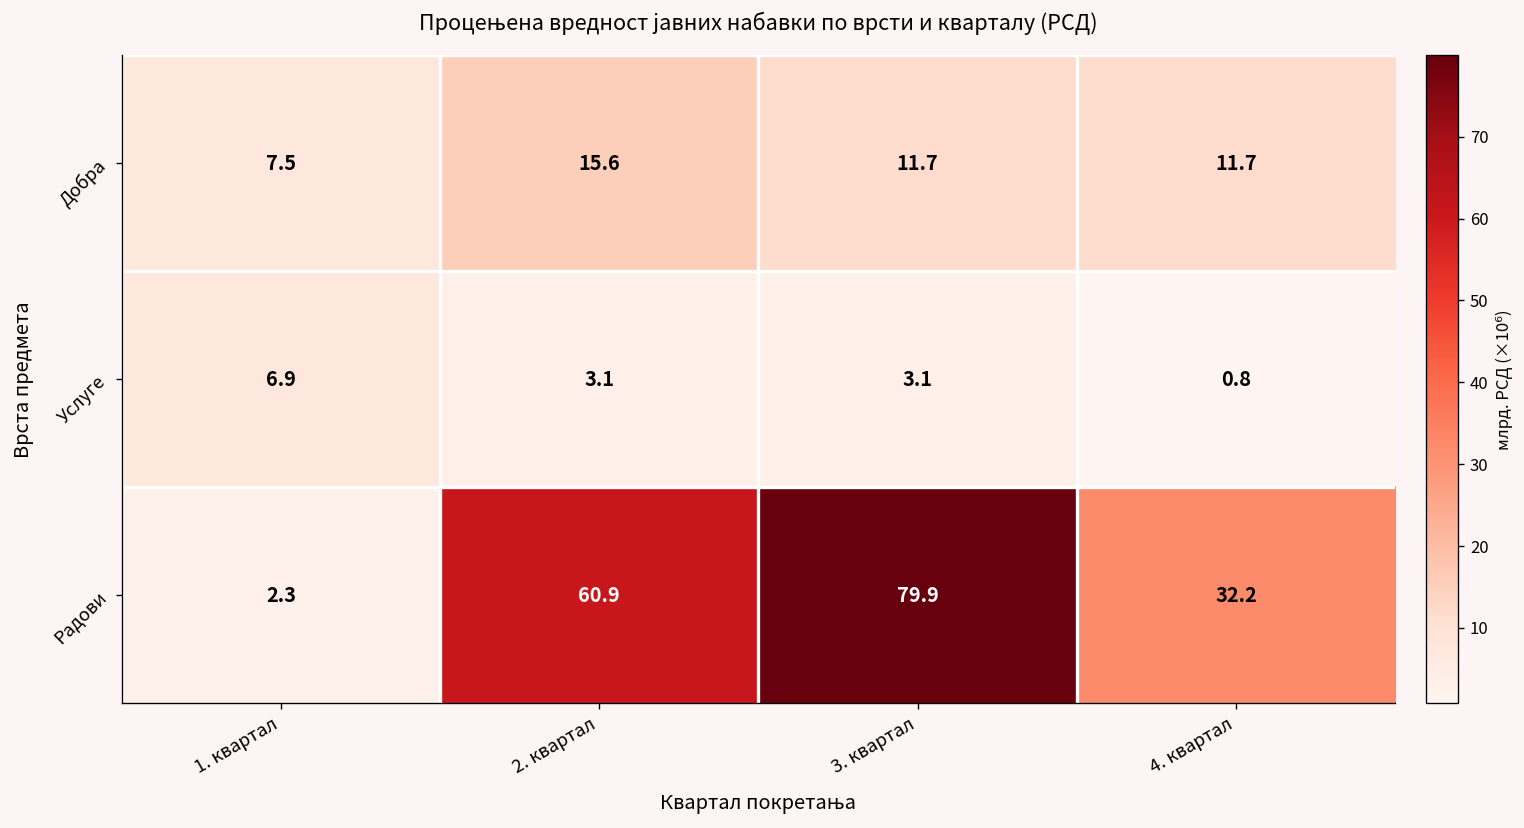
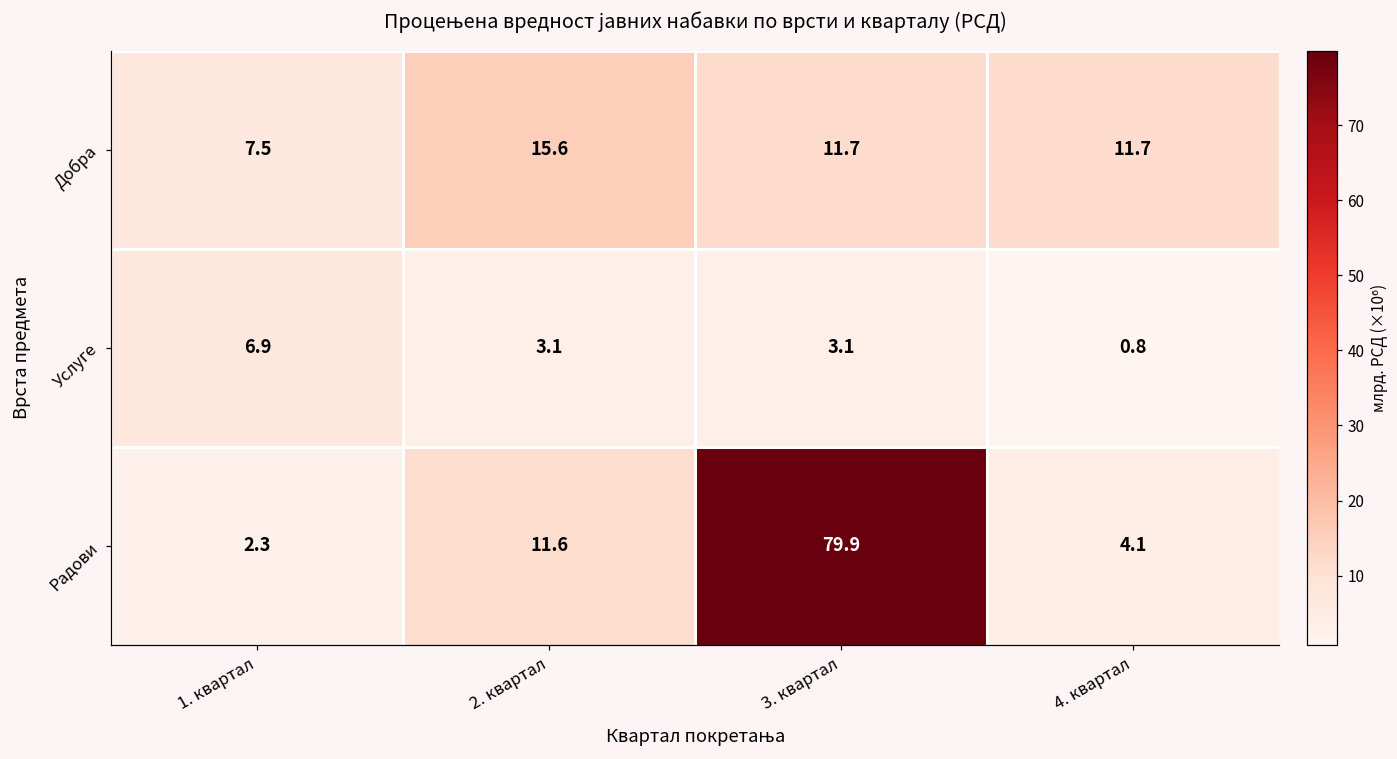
  {
    "Добра": {
      "1. квартал": 7.5,
      "2. квартал": 15.6,
      "3. квартал": 11.7,
      "4. квартал": 11.7
    },
    "Услуге": {
      "1. квартал": 6.9,
      "2. квартал": 3.1,
      "3. квартал": 3.1,
      "4. квартал": 0.8
    },
    "Радови": {
      "1. квартал": 2.3,
-     "2. квартал": 60.9,
+     "2. квартал": 11.6,
      "3. квартал": 79.9,
-     "4. квартал": 32.2
+     "4. квартал": 4.1
    }
  }
